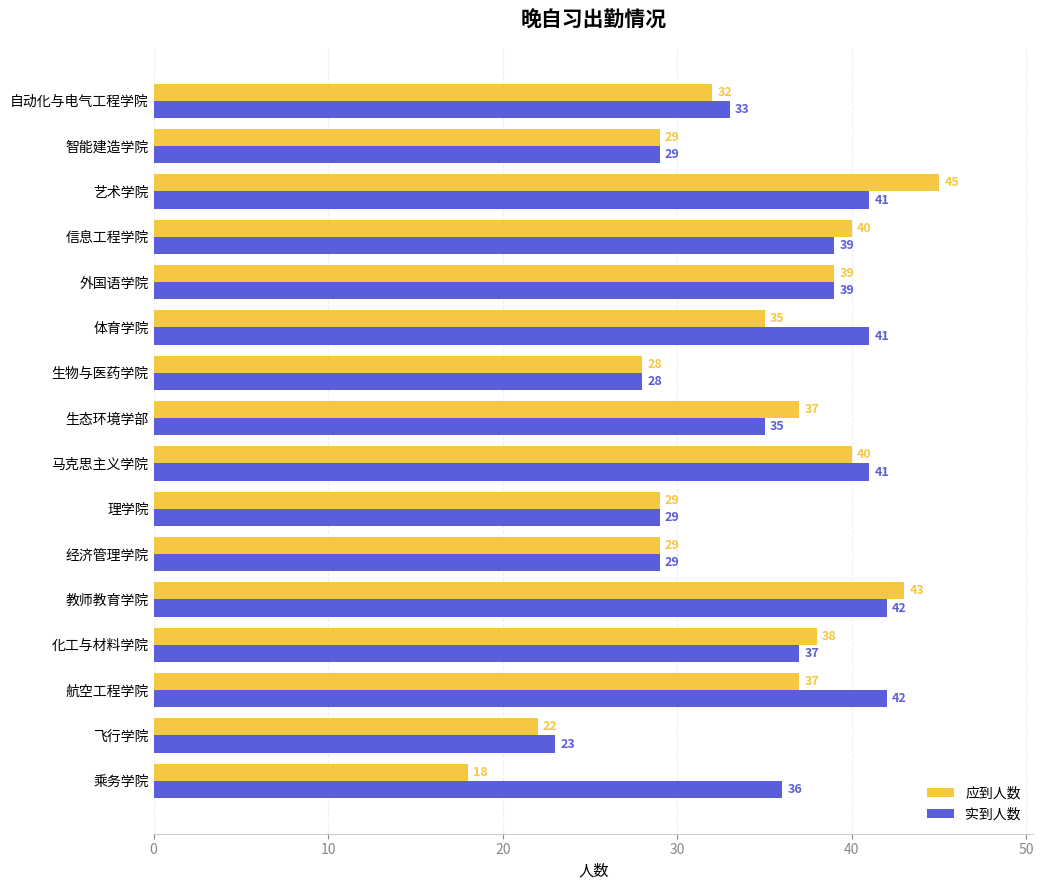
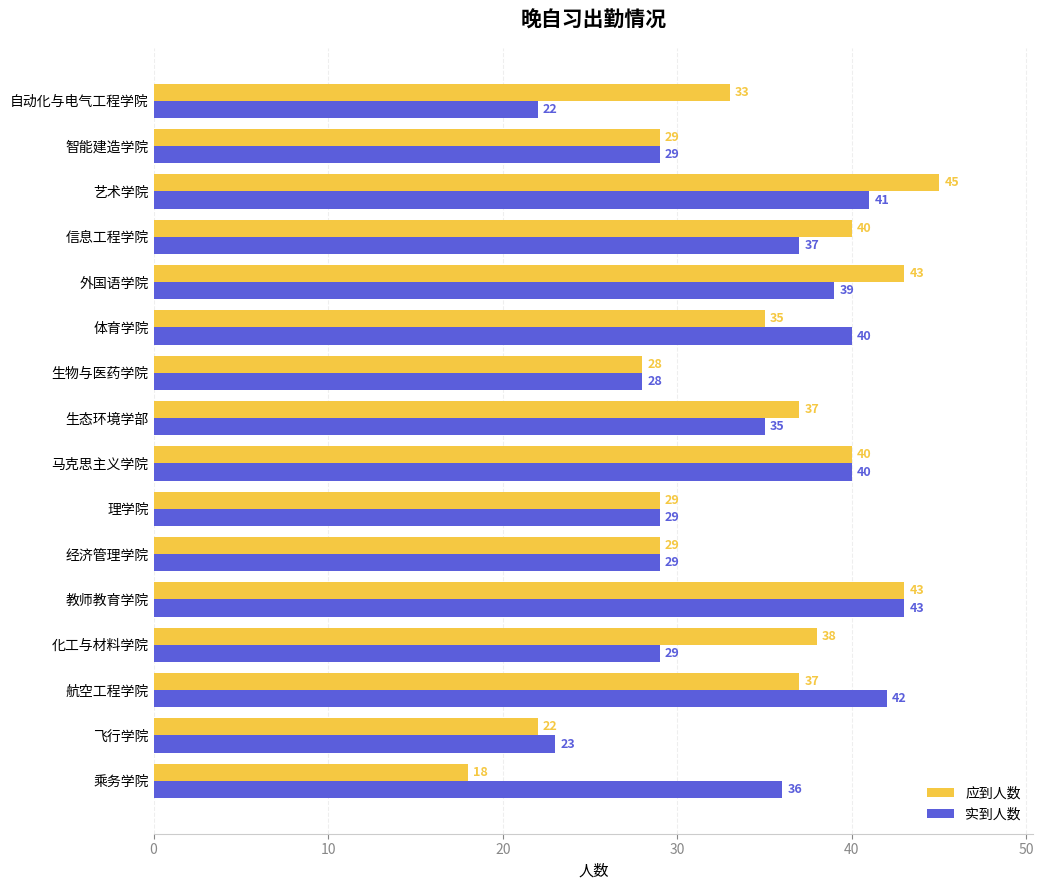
  {
    "应到人数": {
-     "自动化与电气工程学院": 32,
+     "自动化与电气工程学院": 33,
      "智能建造学院": 29,
      "艺术学院": 45,
      "信息工程学院": 40,
-     "外国语学院": 39,
+     "外国语学院": 43,
      "体育学院": 35,
      "生物与医药学院": 28,
      "生态环境学部": 37,
      "马克思主义学院": 40,
      "理学院": 29,
      "经济管理学院": 29,
      "教师教育学院": 43,
      "化工与材料学院": 38,
      "航空工程学院": 37,
      "飞行学院": 22,
      "乘务学院": 18
    },
    "实到人数": {
-     "自动化与电气工程学院": 33,
+     "自动化与电气工程学院": 22,
      "智能建造学院": 29,
      "艺术学院": 41,
-     "信息工程学院": 39,
+     "信息工程学院": 37,
      "外国语学院": 39,
-     "体育学院": 41,
+     "体育学院": 40,
      "生物与医药学院": 28,
      "生态环境学部": 35,
-     "马克思主义学院": 41,
+     "马克思主义学院": 40,
      "理学院": 29,
      "经济管理学院": 29,
-     "教师教育学院": 42,
-     "化工与材料学院": 37,
+     "教师教育学院": 43,
+     "化工与材料学院": 29,
      "航空工程学院": 42,
      "飞行学院": 23,
      "乘务学院": 36
    }
  }
